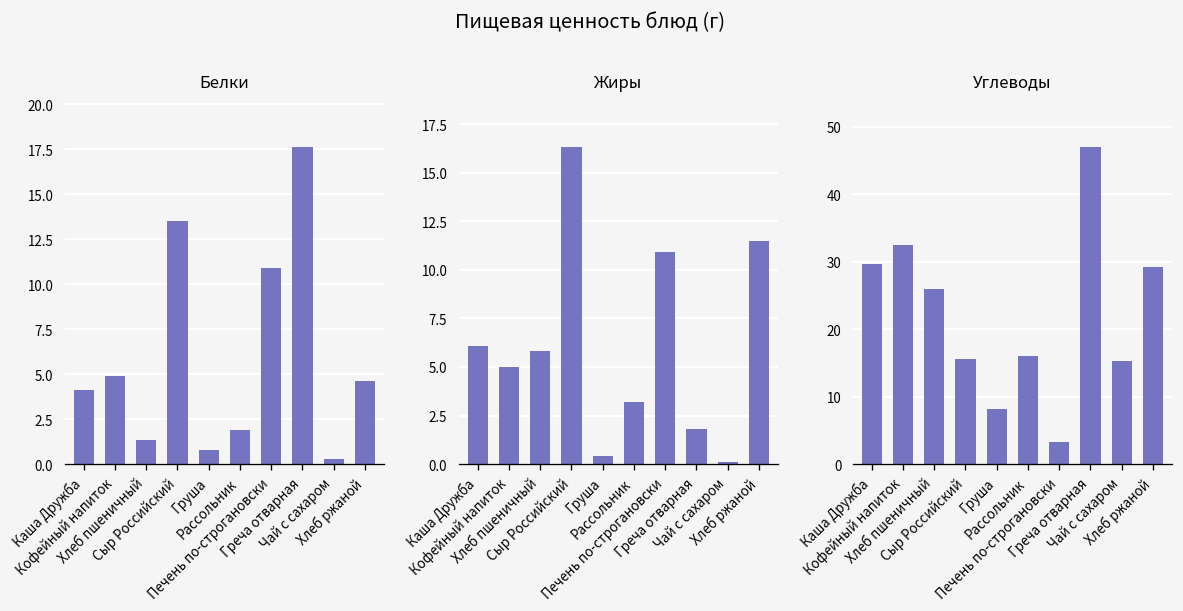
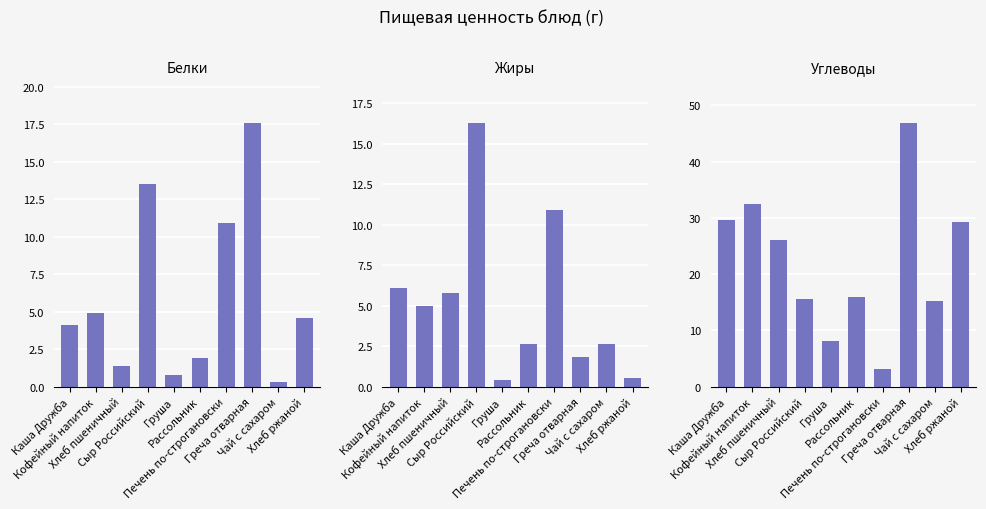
  {
    "Белки": {
      "Каша Дружба": 4.1,
      "Кофейный напиток": 4.9,
      "Хлеб пшеничный": 1.3,
      "Сыр Российский": 13.5,
      "Груша": 0.8,
      "Рассольник": 1.9,
      "Печень по-строгановски": 10.9,
      "Греча отварная": 17.6,
      "Чай с сахаром": 0.3,
      "Хлеб ржаной": 4.6
    },
    "Жиры": {
      "Каша Дружба": 6.1,
      "Кофейный напиток": 5.0,
      "Хлеб пшеничный": 5.8,
      "Сыр Российский": 16.3,
      "Груша": 0.4,
-     "Рассольник": 3.2,
+     "Рассольник": 2.6,
      "Печень по-строгановски": 10.9,
      "Греча отварная": 1.8,
-     "Чай с сахаром": 0.1,
-     "Хлеб ржаной": 11.5
+     "Чай с сахаром": 2.6,
+     "Хлеб ржаной": 0.5
    },
    "Углеводы": {
      "Каша Дружба": 30,
      "Кофейный напиток": 33,
      "Хлеб пшеничный": 26,
      "Сыр Российский": 16,
      "Груша": 8,
      "Рассольник": 16,
      "Печень по-строгановски": 3,
      "Греча отварная": 47,
      "Чай с сахаром": 15,
      "Хлеб ржаной": 29
    }
  }
